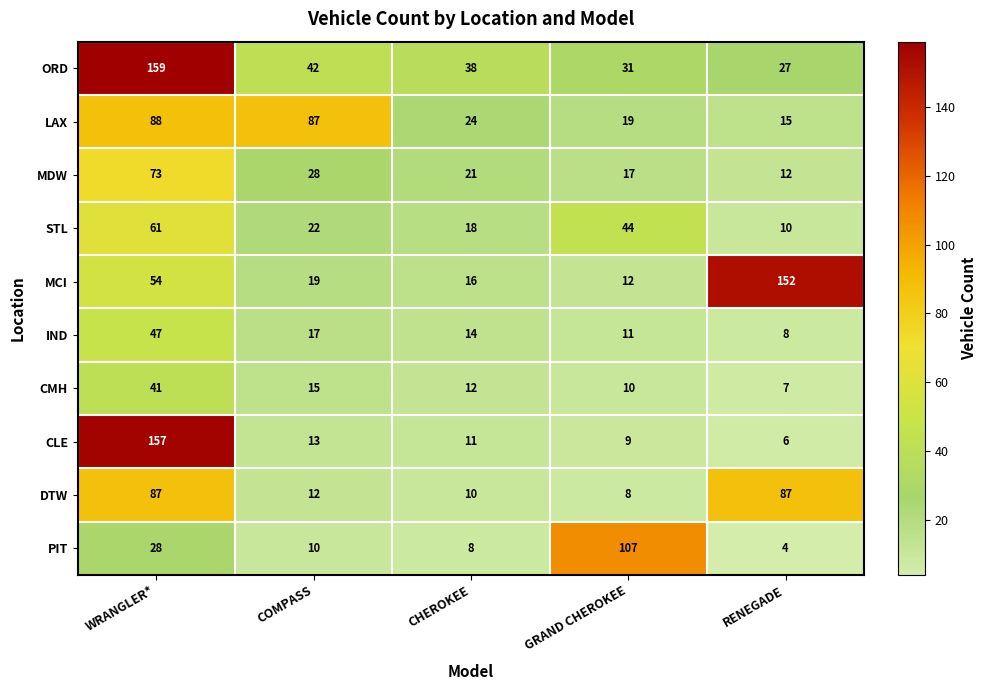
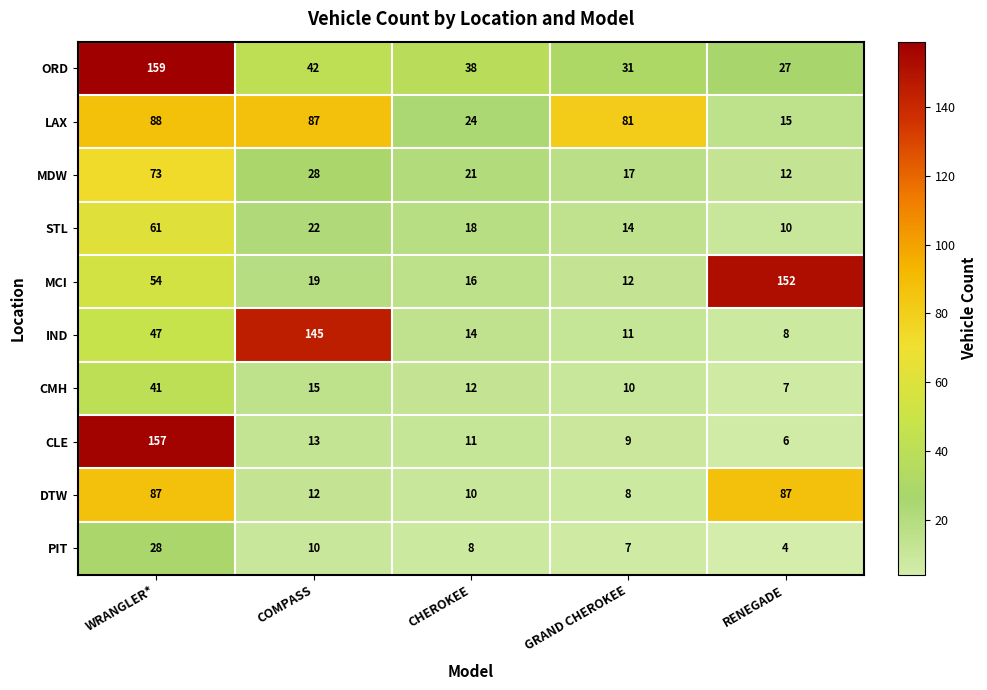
  {
    "ORD": {
      "WRANGLER*": 159,
      "COMPASS": 42,
      "CHEROKEE": 38,
      "GRAND CHEROKEE": 31,
      "RENEGADE": 27
    },
    "LAX": {
      "WRANGLER*": 88,
      "COMPASS": 87,
      "CHEROKEE": 24,
-     "GRAND CHEROKEE": 19,
+     "GRAND CHEROKEE": 81,
      "RENEGADE": 15
    },
    "MDW": {
      "WRANGLER*": 73,
      "COMPASS": 28,
      "CHEROKEE": 21,
      "GRAND CHEROKEE": 17,
      "RENEGADE": 12
    },
    "STL": {
      "WRANGLER*": 61,
      "COMPASS": 22,
      "CHEROKEE": 18,
-     "GRAND CHEROKEE": 44,
+     "GRAND CHEROKEE": 14,
      "RENEGADE": 10
    },
    "MCI": {
      "WRANGLER*": 54,
      "COMPASS": 19,
      "CHEROKEE": 16,
      "GRAND CHEROKEE": 12,
      "RENEGADE": 152
    },
    "IND": {
      "WRANGLER*": 47,
-     "COMPASS": 17,
+     "COMPASS": 145,
      "CHEROKEE": 14,
      "GRAND CHEROKEE": 11,
      "RENEGADE": 8
    },
    "CMH": {
      "WRANGLER*": 41,
      "COMPASS": 15,
      "CHEROKEE": 12,
      "GRAND CHEROKEE": 10,
      "RENEGADE": 7
    },
    "CLE": {
      "WRANGLER*": 157,
      "COMPASS": 13,
      "CHEROKEE": 11,
      "GRAND CHEROKEE": 9,
      "RENEGADE": 6
    },
    "DTW": {
      "WRANGLER*": 87,
      "COMPASS": 12,
      "CHEROKEE": 10,
      "GRAND CHEROKEE": 8,
      "RENEGADE": 87
    },
    "PIT": {
      "WRANGLER*": 28,
      "COMPASS": 10,
      "CHEROKEE": 8,
-     "GRAND CHEROKEE": 107,
+     "GRAND CHEROKEE": 7,
      "RENEGADE": 4
    }
  }
